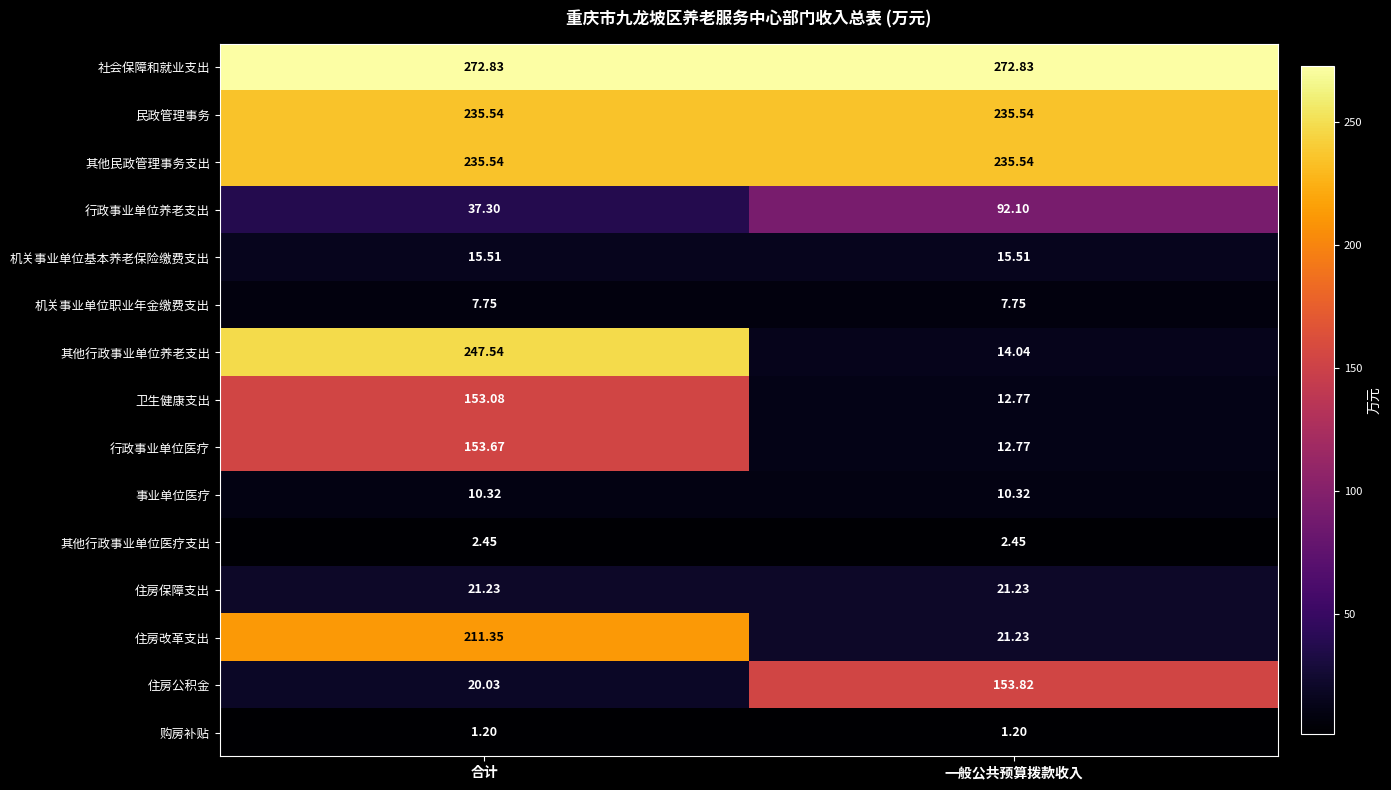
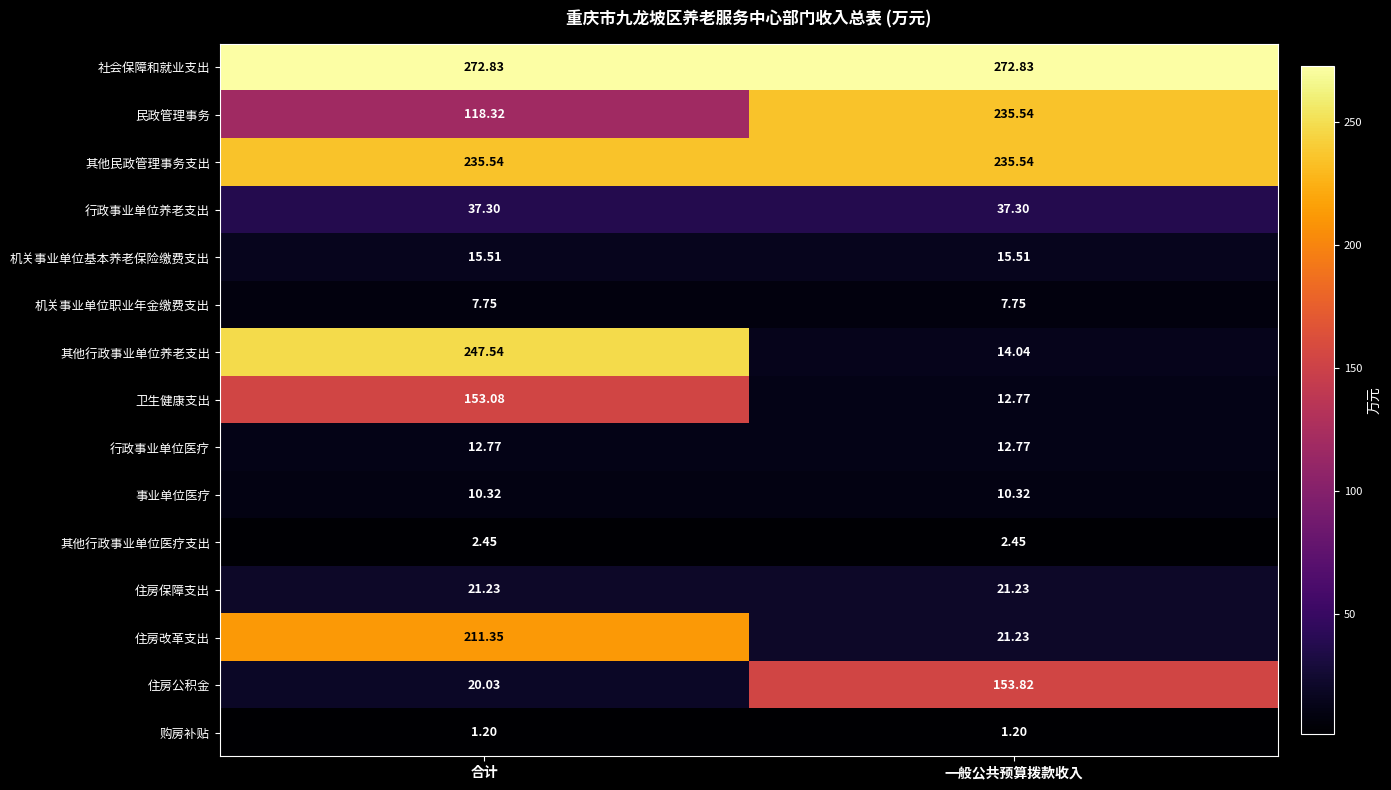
  {
    "社会保障和就业支出": {
      "合计": 272.83,
      "一般公共预算拨款收入": 272.83
    },
    "民政管理事务": {
-     "合计": 235.54,
+     "合计": 118.32,
      "一般公共预算拨款收入": 235.54
    },
    "其他民政管理事务支出": {
      "合计": 235.54,
      "一般公共预算拨款收入": 235.54
    },
    "行政事业单位养老支出": {
      "合计": 37.30,
-     "一般公共预算拨款收入": 92.10
+     "一般公共预算拨款收入": 37.30
    },
    "机关事业单位基本养老保险缴费支出": {
      "合计": 15.51,
      "一般公共预算拨款收入": 15.51
    },
    "机关事业单位职业年金缴费支出": {
      "合计": 7.75,
      "一般公共预算拨款收入": 7.75
    },
    "其他行政事业单位养老支出": {
      "合计": 247.54,
      "一般公共预算拨款收入": 14.04
    },
    "卫生健康支出": {
      "合计": 153.08,
      "一般公共预算拨款收入": 12.77
    },
    "行政事业单位医疗": {
-     "合计": 153.67,
+     "合计": 12.77,
      "一般公共预算拨款收入": 12.77
    },
    "事业单位医疗": {
      "合计": 10.32,
      "一般公共预算拨款收入": 10.32
    },
    "其他行政事业单位医疗支出": {
      "合计": 2.45,
      "一般公共预算拨款收入": 2.45
    },
    "住房保障支出": {
      "合计": 21.23,
      "一般公共预算拨款收入": 21.23
    },
    "住房改革支出": {
      "合计": 211.35,
      "一般公共预算拨款收入": 21.23
    },
    "住房公积金": {
      "合计": 20.03,
      "一般公共预算拨款收入": 153.82
    },
    "购房补贴": {
      "合计": 1.20,
      "一般公共预算拨款收入": 1.20
    }
  }
